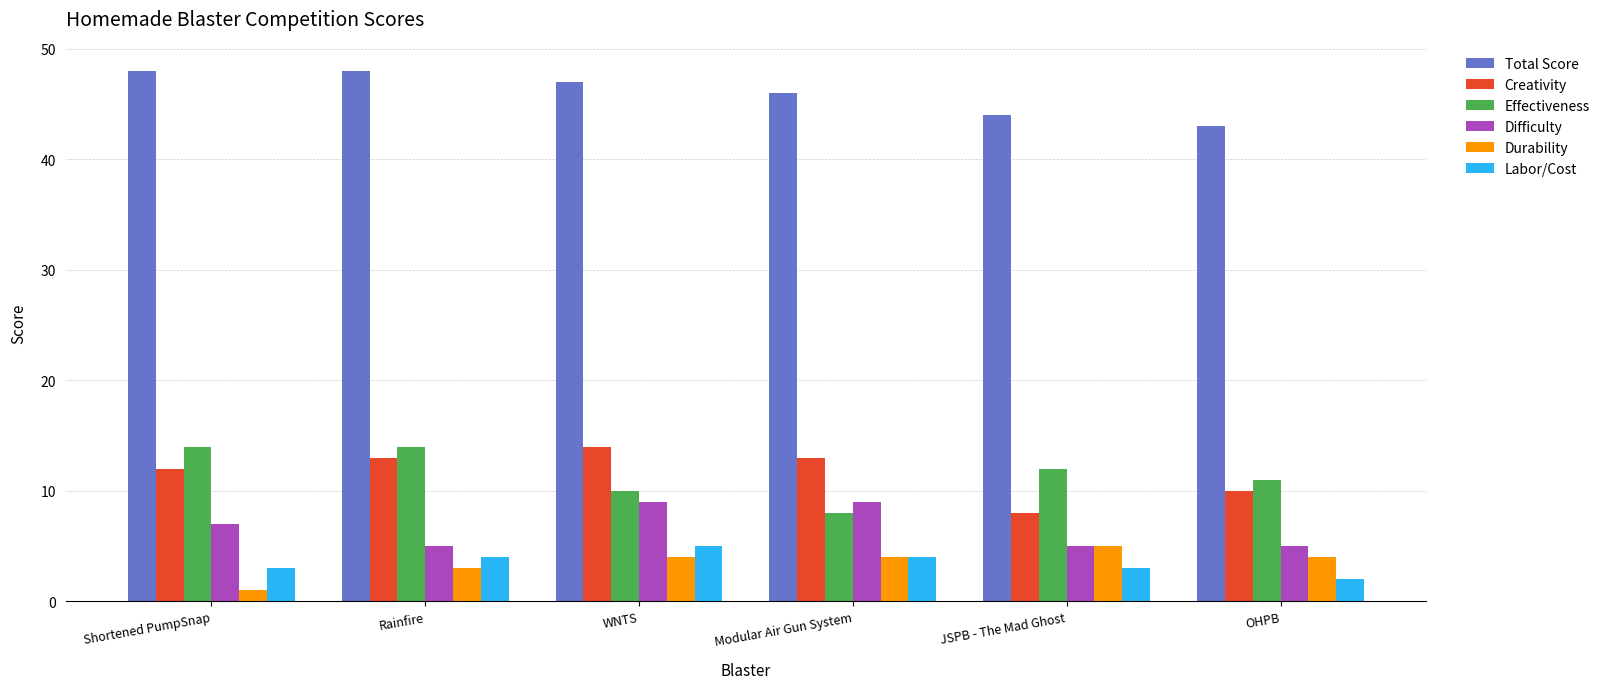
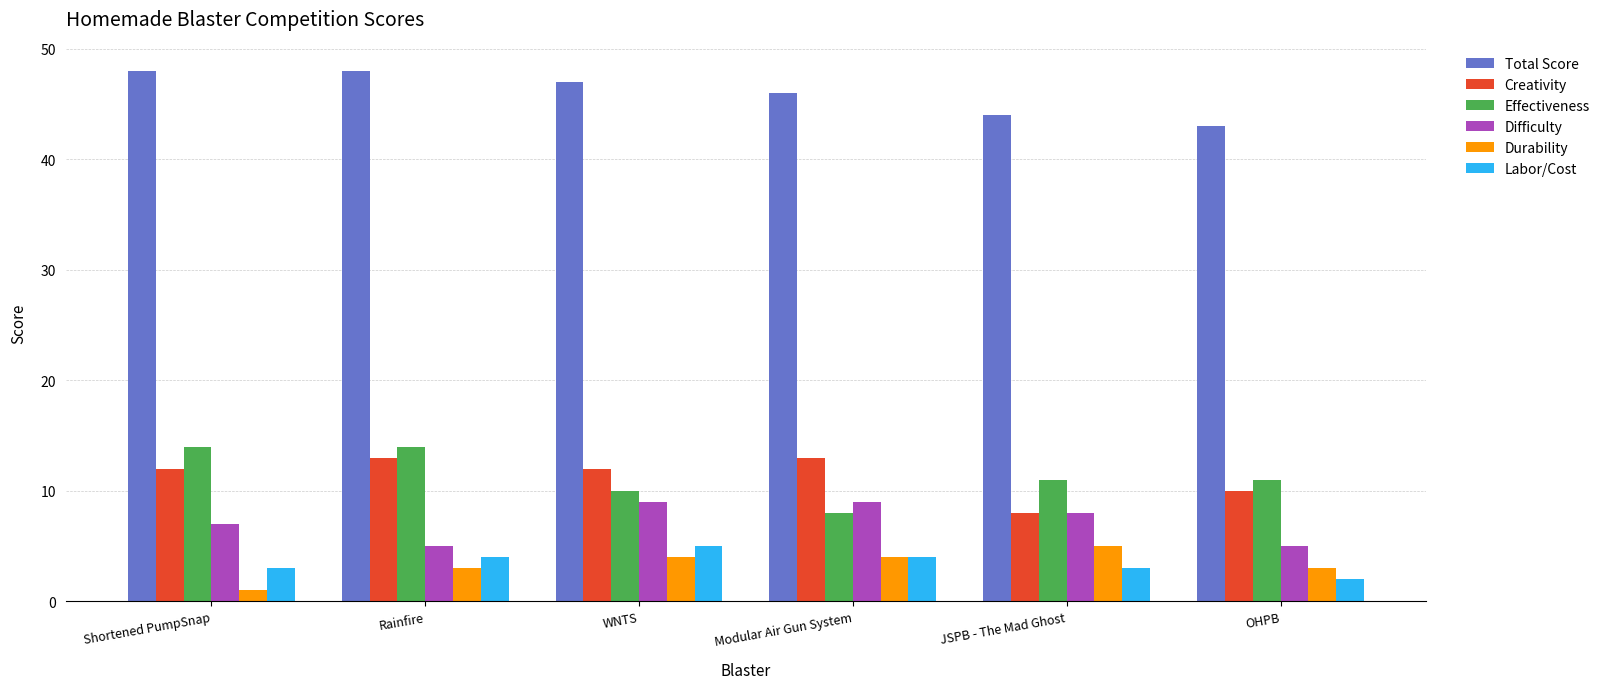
  {
    "Total Score": {
      "Shortened PumpSnap": 48,
      "Rainfire": 48,
      "WNTS": 47,
      "Modular Air Gun System": 46,
      "JSPB - The Mad Ghost": 44,
      "OHPB": 43
    },
    "Creativity": {
      "Shortened PumpSnap": 12,
      "Rainfire": 13,
-     "WNTS": 14,
+     "WNTS": 12,
      "Modular Air Gun System": 13,
      "JSPB - The Mad Ghost": 8,
      "OHPB": 10
    },
    "Effectiveness": {
      "Shortened PumpSnap": 14,
      "Rainfire": 14,
      "WNTS": 10,
      "Modular Air Gun System": 8,
-     "JSPB - The Mad Ghost": 12,
+     "JSPB - The Mad Ghost": 11,
      "OHPB": 11
    },
    "Difficulty": {
      "Shortened PumpSnap": 7,
      "Rainfire": 5,
      "WNTS": 9,
      "Modular Air Gun System": 9,
-     "JSPB - The Mad Ghost": 5,
+     "JSPB - The Mad Ghost": 8,
      "OHPB": 5
    },
    "Durability": {
      "Shortened PumpSnap": 1,
      "Rainfire": 3,
      "WNTS": 4,
      "Modular Air Gun System": 4,
      "JSPB - The Mad Ghost": 5,
-     "OHPB": 4
+     "OHPB": 3
    },
    "Labor/Cost": {
      "Shortened PumpSnap": 3,
      "Rainfire": 4,
      "WNTS": 5,
      "Modular Air Gun System": 4,
      "JSPB - The Mad Ghost": 3,
      "OHPB": 2
    }
  }
